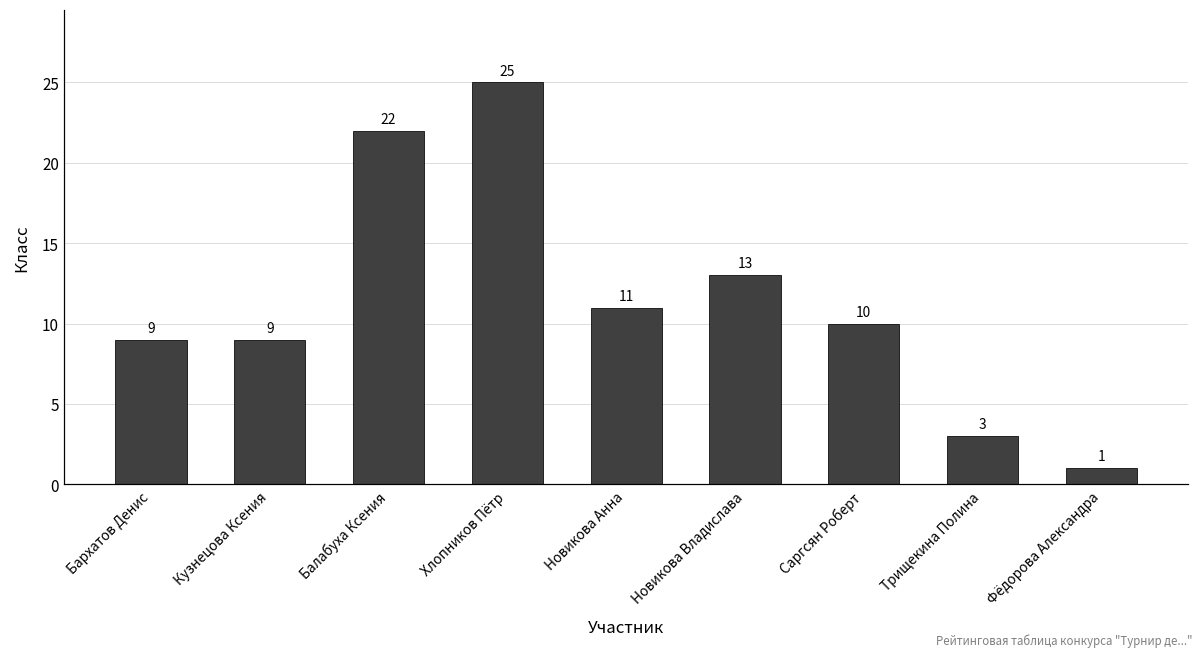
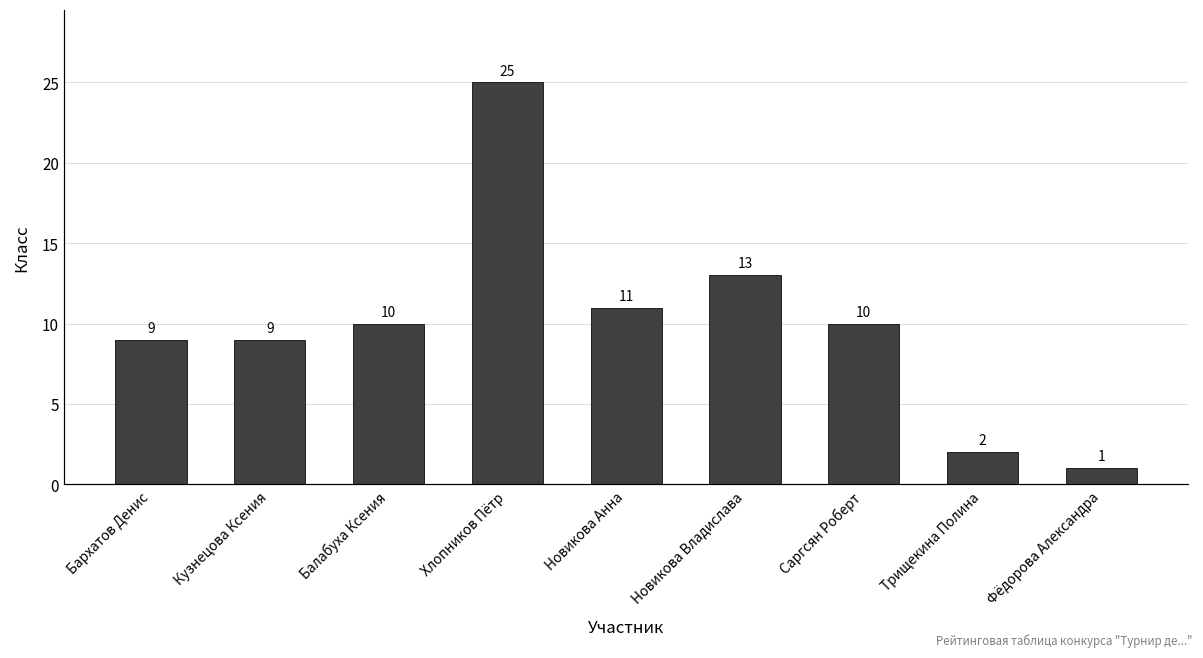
  {
    "Бархатов Денис": 9,
    "Кузнецова Ксения": 9,
-   "Балабуха Ксения": 22,
+   "Балабуха Ксения": 10,
    "Хлопников Пётр": 25,
    "Новикова Анна": 11,
    "Новикова Владислава": 13,
    "Саргсян Роберт": 10,
-   "Трищекина Полина": 3,
+   "Трищекина Полина": 2,
    "Фёдорова Александра": 1
  }
